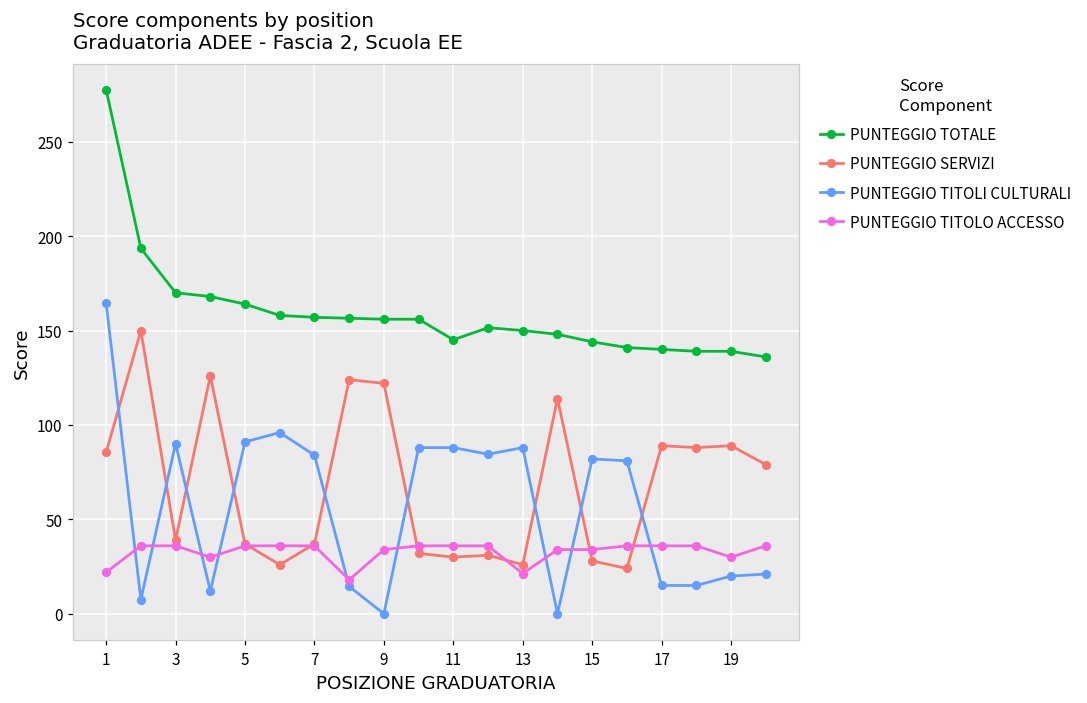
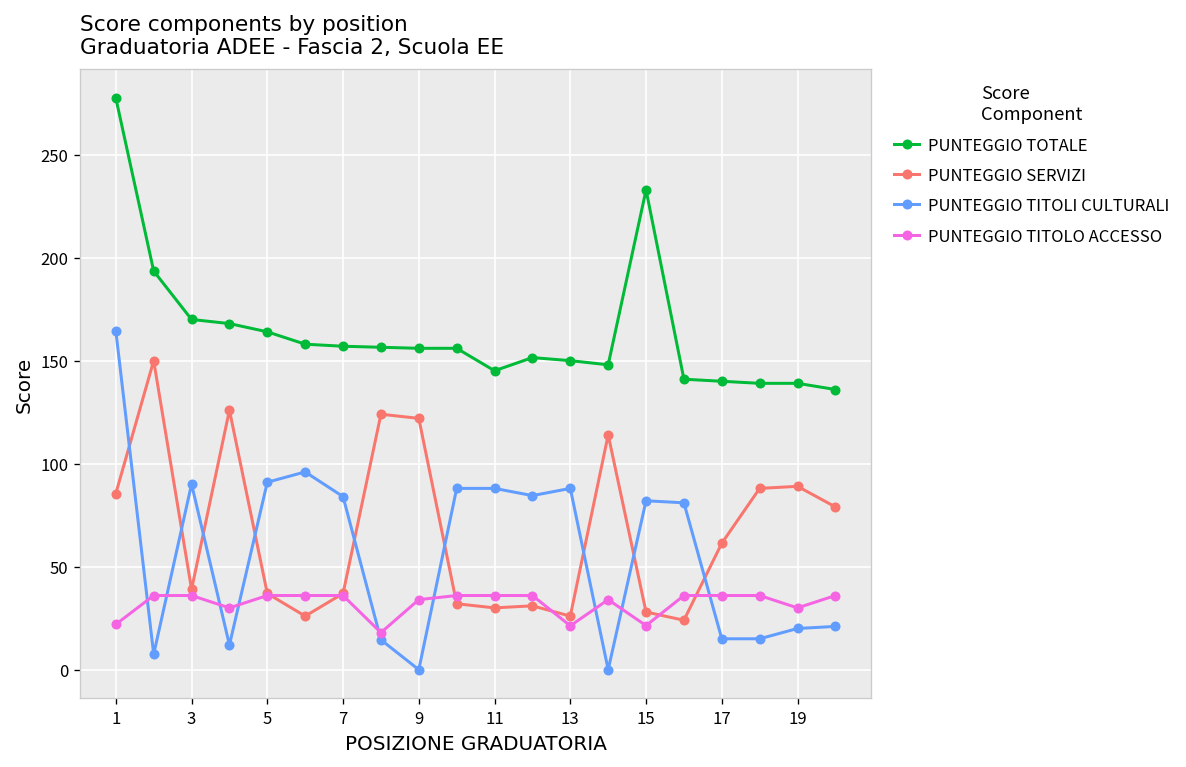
  {
    "PUNTEGGIO TOTALE": {
      "1": 278,
      "3": 170,
      "5": 164,
      "7": 157,
      "9": 156,
      "11": 145,
      "13": 150,
-     "15": 144,
+     "15": 233,
      "17": 140,
      "19": 139
    },
    "PUNTEGGIO SERVIZI": {
      "1": 86,
      "3": 39,
      "9": 122,
      "11": 30,
      "13": 26,
      "15": 28,
-     "17": 89,
+     "17": 61,
      "19": 89
    },
    "PUNTEGGIO TITOLI CULTURALI": {
      "1": 165,
      "3": 90,
      "5": 91,
      "7": 84,
      "9": 0,
      "11": 88,
      "13": 88,
      "15": 82,
      "17": 15,
      "19": 20
    },
    "PUNTEGGIO TITOLO ACCESSO": {
      "1": 22,
      "3": 36,
      "9": 34,
      "11": 36,
      "13": 21,
-     "15": 34,
+     "15": 21,
      "17": 36,
      "19": 30
    }
  }
